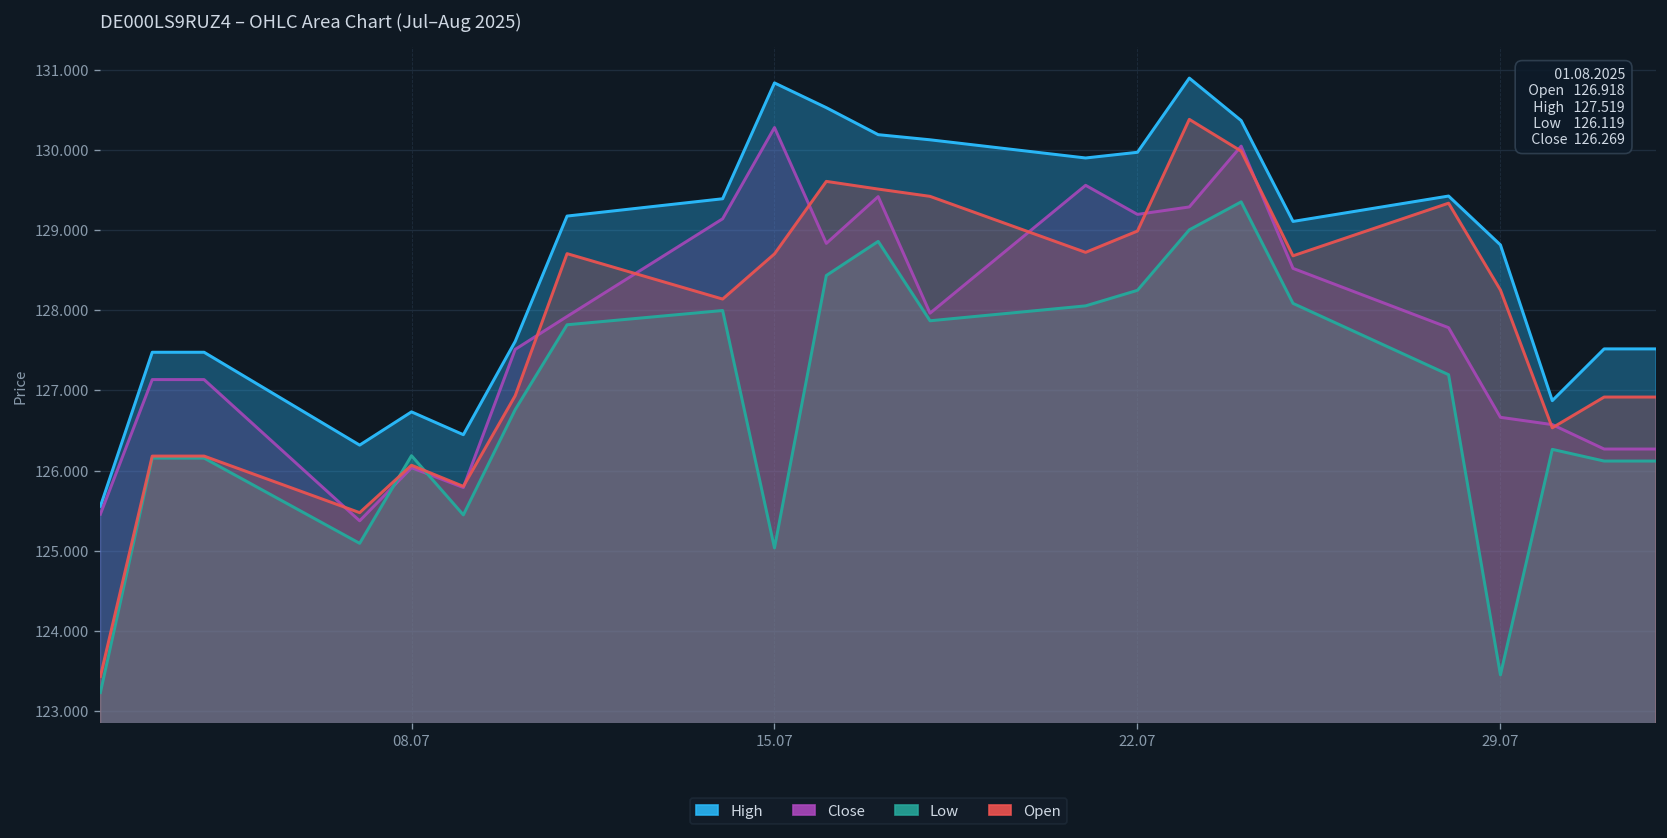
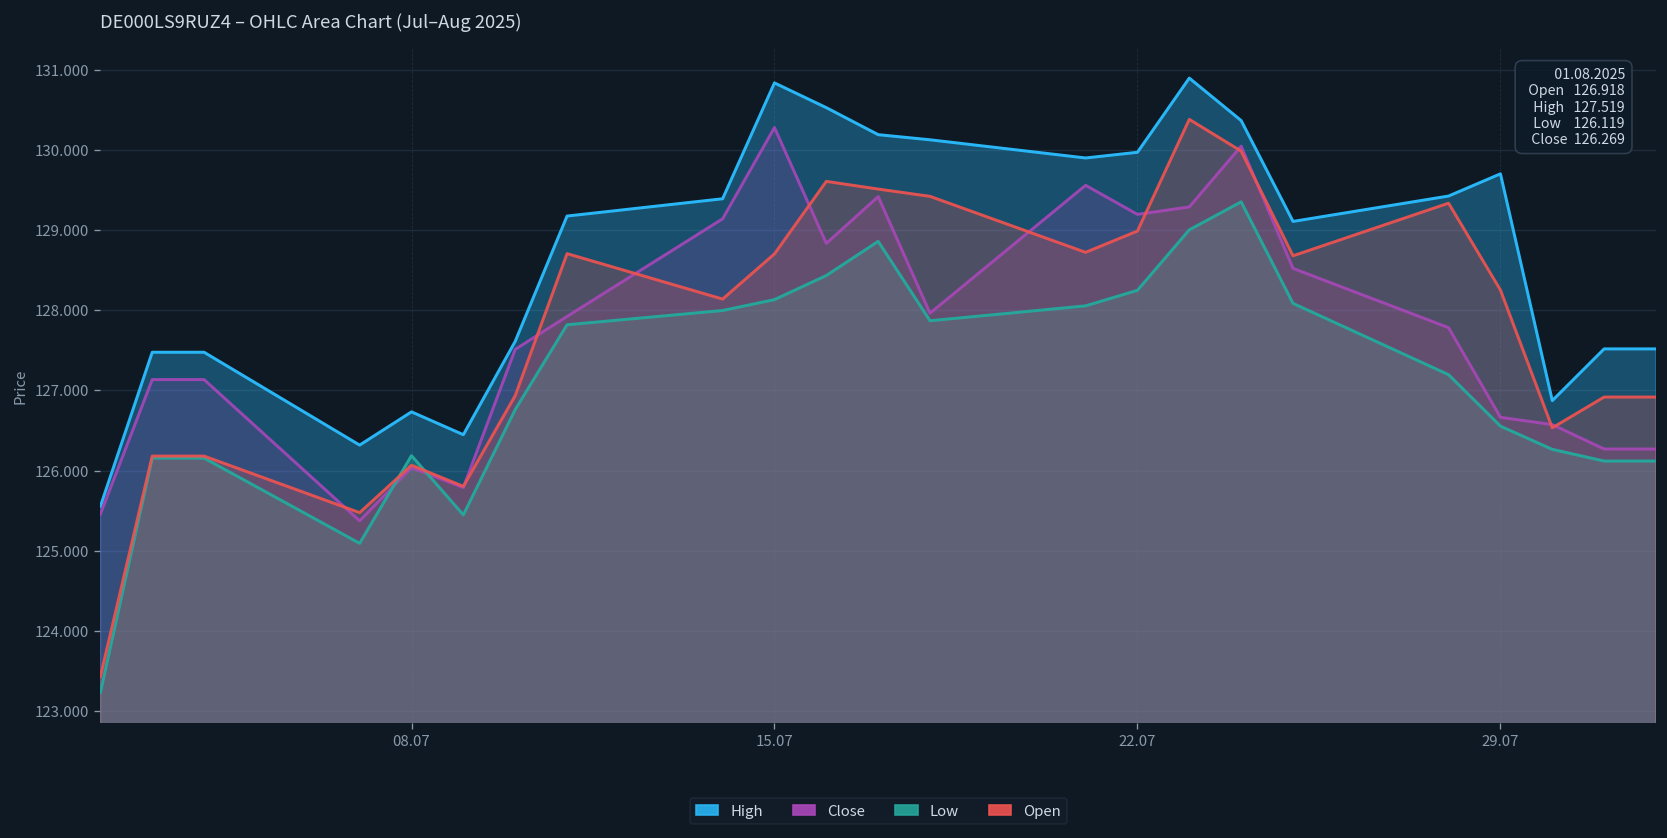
  {
    "High": {
      "08.07": 126.7,
      "15.07": 130.8,
      "22.07": 130.0,
-     "29.07": 128.8
+     "29.07": 129.7
    },
    "Low": {
      "08.07": 126.2,
-     "15.07": 125.0,
+     "15.07": 128.1,
      "22.07": 128.3,
-     "29.07": 123.5
+     "29.07": 126.6
    }
  }
